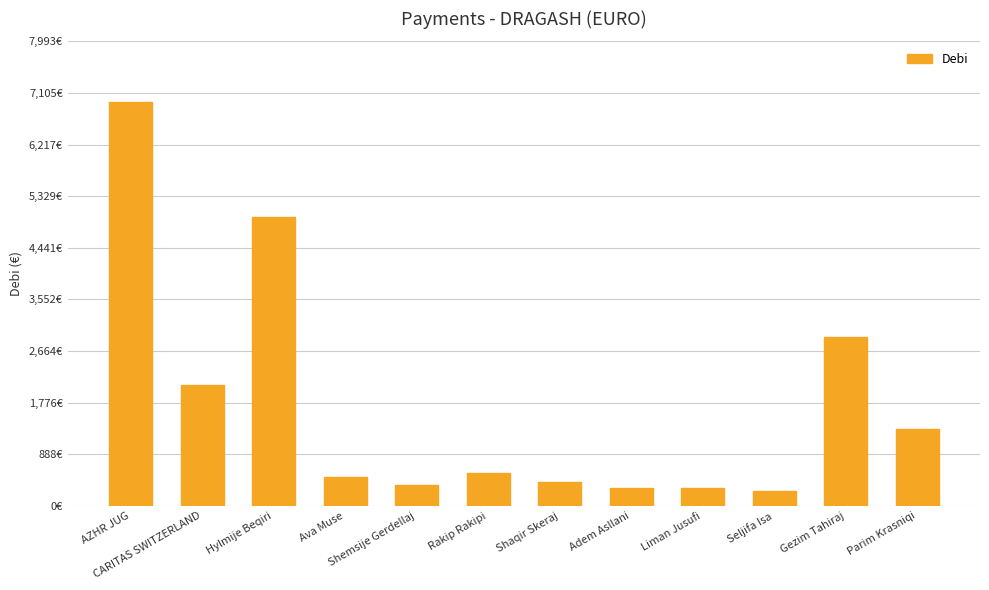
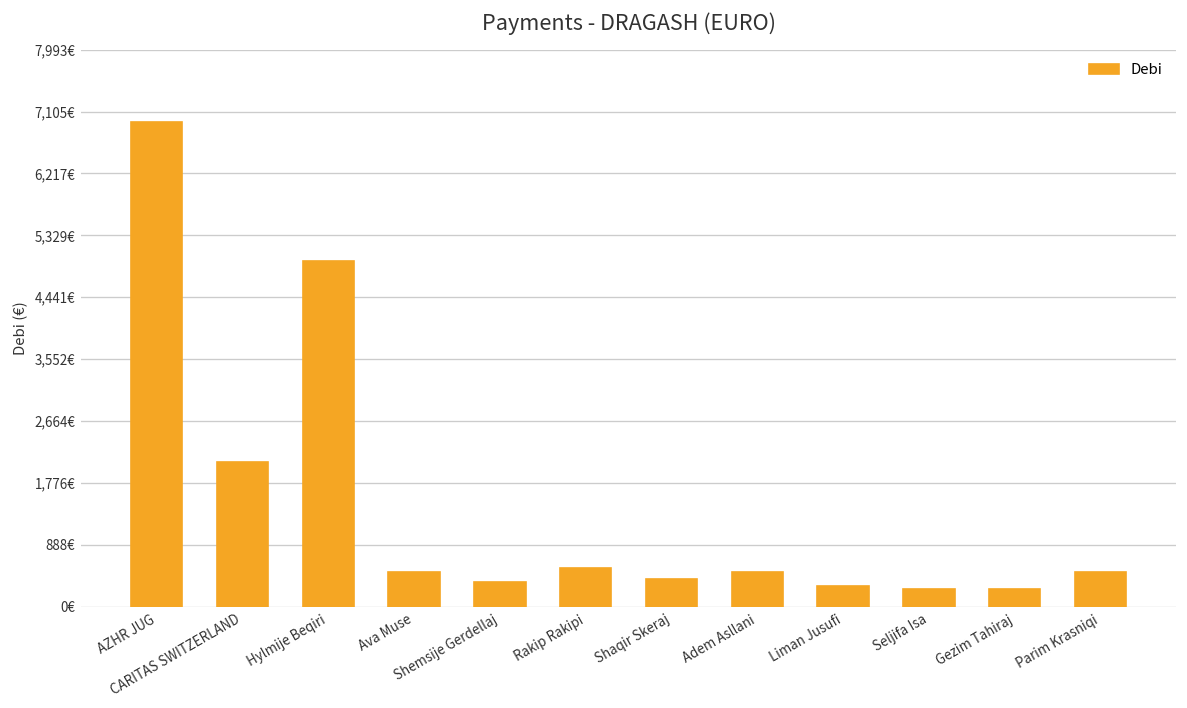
  {
    "AZHR JUG": "7,000€",
    "CARITAS SWITZERLAND": "2,100€",
    "Hylmije Beqiri": "5,000€",
    "Ava Muse": "500€",
    "Shemsije Gerdellaj": "400€",
    "Rakip Rakipi": "600€",
    "Shaqir Skeraj": "400€",
-   "Adem Asllani": "300€",
+   "Adem Asllani": "500€",
    "Liman Jusufi": "300€",
    "Seljifa Isa": "300€",
-   "Gezim Tahiraj": "2,900€",
-   "Parim Krasniqi": "1,300€"
+   "Gezim Tahiraj": "300€",
+   "Parim Krasniqi": "500€"
  }
